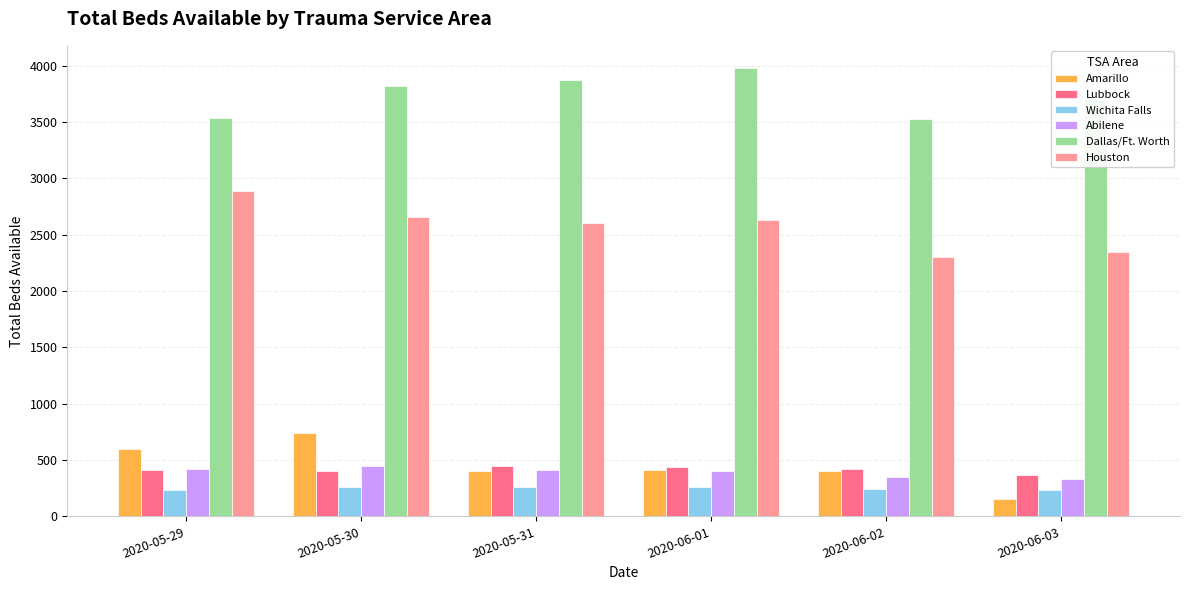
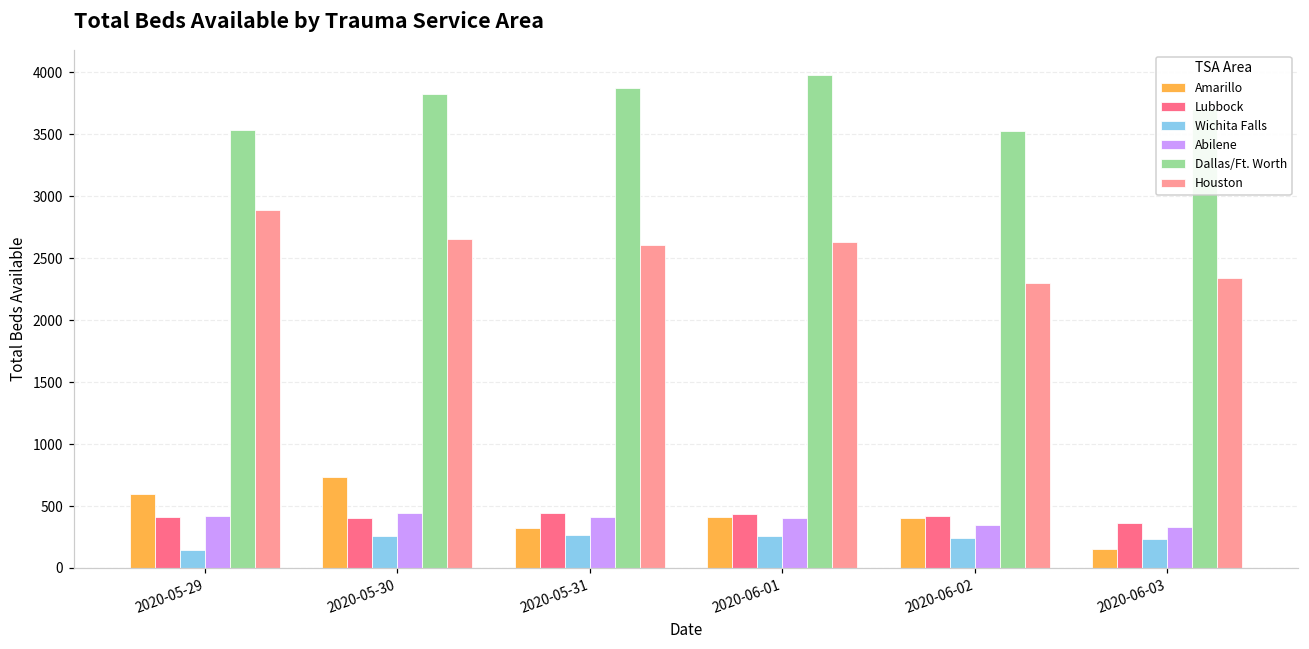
  {
    "Amarillo": {
      "2020-05-29": 600,
      "2020-05-30": 740,
-     "2020-05-31": 400,
+     "2020-05-31": 320,
      "2020-06-01": 420,
      "2020-06-02": 400,
      "2020-06-03": 150
    },
    "Wichita Falls": {
-     "2020-05-29": 230,
+     "2020-05-29": 150,
      "2020-05-30": 260,
      "2020-05-31": 260,
      "2020-06-01": 260,
      "2020-06-02": 240,
      "2020-06-03": 240
    },
    "Abilene": {
      "2020-05-29": 420,
      "2020-05-30": 450,
      "2020-05-31": 410,
      "2020-06-01": 410,
      "2020-06-02": 350,
      "2020-06-03": 330
    },
    "Dallas/Ft. Worth": {
      "2020-05-29": 3540,
      "2020-05-30": 3820,
      "2020-05-31": 3870,
      "2020-06-01": 3980,
      "2020-06-02": 3520
    }
  }
